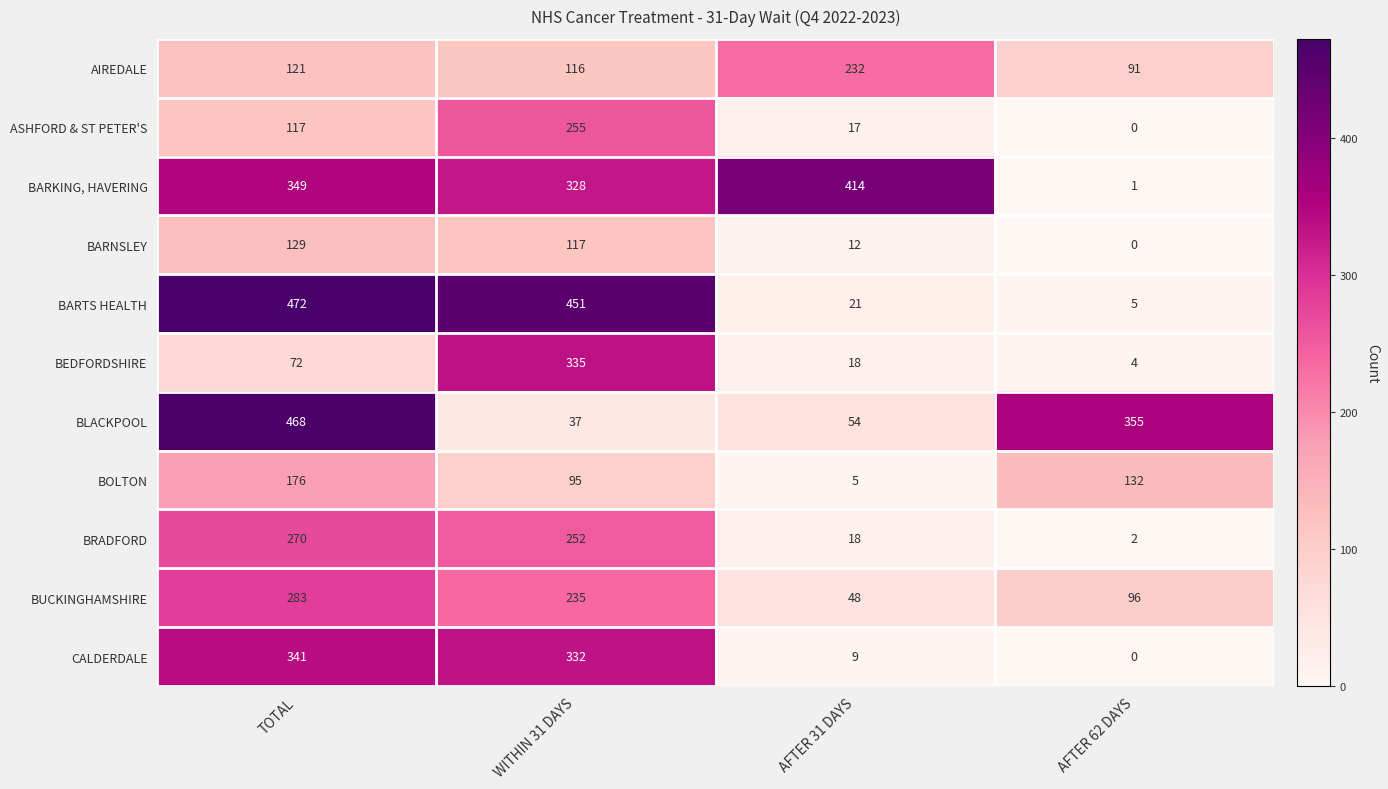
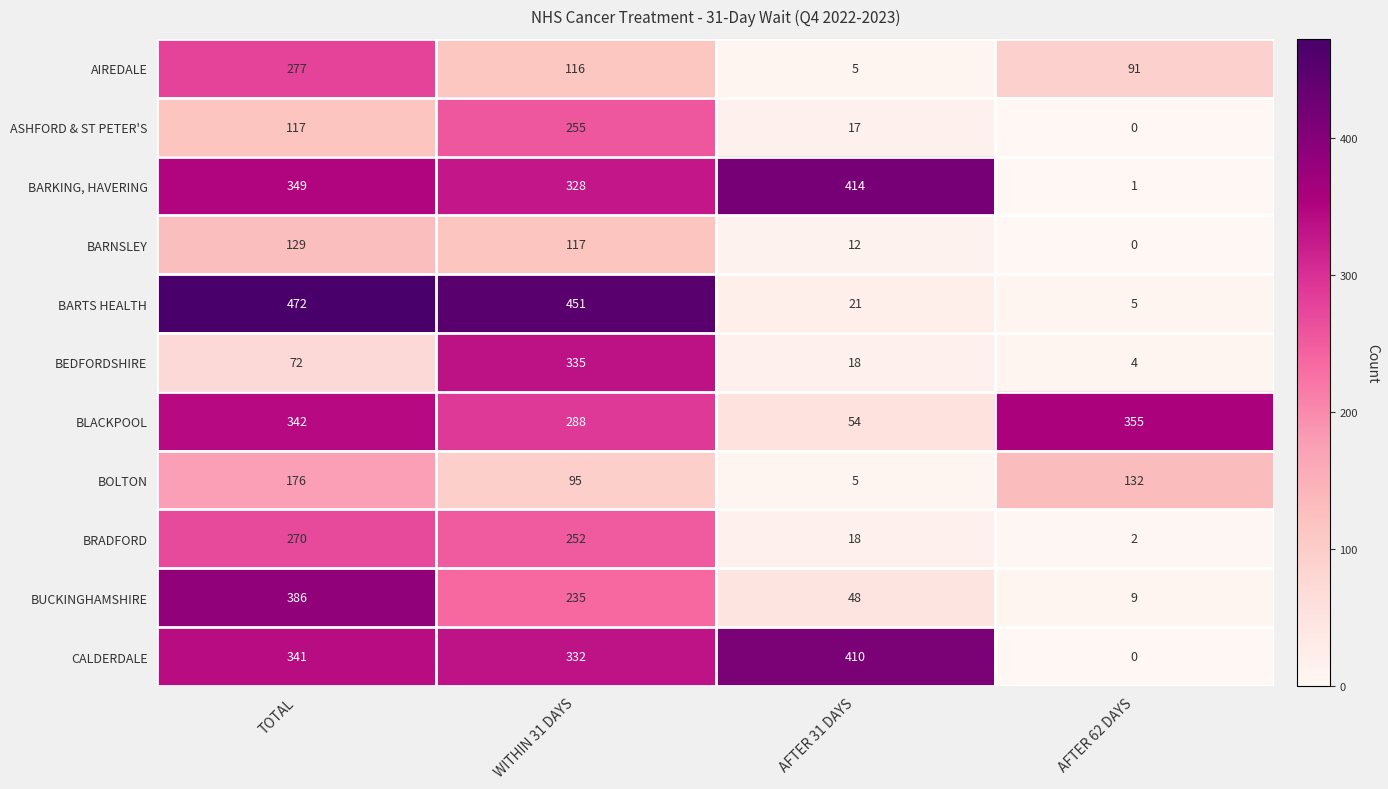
  {
    "AIREDALE": {
-     "TOTAL": 121,
+     "TOTAL": 277,
      "WITHIN 31 DAYS": 116,
-     "AFTER 31 DAYS": 232,
+     "AFTER 31 DAYS": 5,
      "AFTER 62 DAYS": 91
    },
    "ASHFORD & ST PETER'S": {
      "TOTAL": 117,
      "WITHIN 31 DAYS": 255,
      "AFTER 31 DAYS": 17,
      "AFTER 62 DAYS": 0
    },
    "BARKING, HAVERING": {
      "TOTAL": 349,
      "WITHIN 31 DAYS": 328,
      "AFTER 31 DAYS": 414,
      "AFTER 62 DAYS": 1
    },
    "BARNSLEY": {
      "TOTAL": 129,
      "WITHIN 31 DAYS": 117,
      "AFTER 31 DAYS": 12,
      "AFTER 62 DAYS": 0
    },
    "BARTS HEALTH": {
      "TOTAL": 472,
      "WITHIN 31 DAYS": 451,
      "AFTER 31 DAYS": 21,
      "AFTER 62 DAYS": 5
    },
    "BEDFORDSHIRE": {
      "TOTAL": 72,
      "WITHIN 31 DAYS": 335,
      "AFTER 31 DAYS": 18,
      "AFTER 62 DAYS": 4
    },
    "BLACKPOOL": {
-     "TOTAL": 468,
-     "WITHIN 31 DAYS": 37,
+     "TOTAL": 342,
+     "WITHIN 31 DAYS": 288,
      "AFTER 31 DAYS": 54,
      "AFTER 62 DAYS": 355
    },
    "BOLTON": {
      "TOTAL": 176,
      "WITHIN 31 DAYS": 95,
      "AFTER 31 DAYS": 5,
      "AFTER 62 DAYS": 132
    },
    "BRADFORD": {
      "TOTAL": 270,
      "WITHIN 31 DAYS": 252,
      "AFTER 31 DAYS": 18,
      "AFTER 62 DAYS": 2
    },
    "BUCKINGHAMSHIRE": {
-     "TOTAL": 283,
+     "TOTAL": 386,
      "WITHIN 31 DAYS": 235,
      "AFTER 31 DAYS": 48,
-     "AFTER 62 DAYS": 96
+     "AFTER 62 DAYS": 9
    },
    "CALDERDALE": {
      "TOTAL": 341,
      "WITHIN 31 DAYS": 332,
-     "AFTER 31 DAYS": 9,
+     "AFTER 31 DAYS": 410,
      "AFTER 62 DAYS": 0
    }
  }
